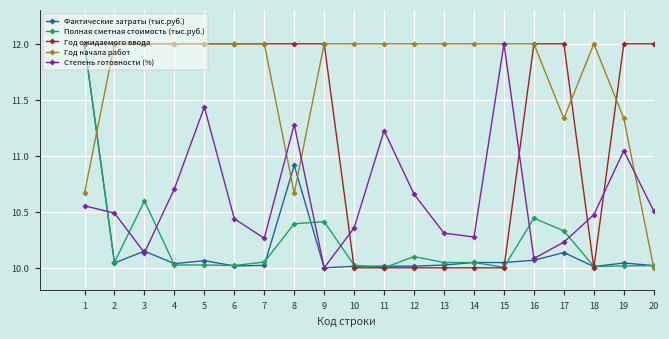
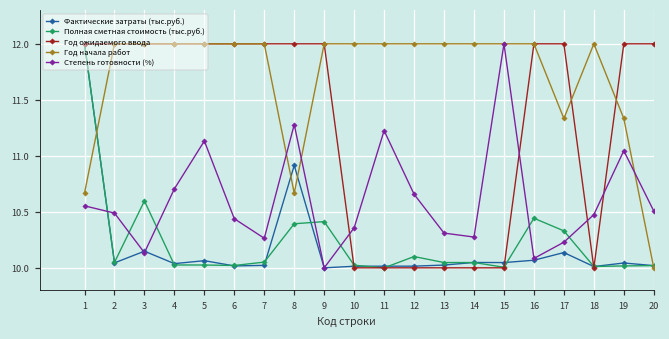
  {
    "Фактические затраты (тыс.руб.)": {
      "5": 10.06,
      "7": 10.02,
      "8": 10.91,
      "15": 10.05,
      "17": 10.14,
      "19": 10.04
    },
    "Полная сметная стоимость (тыс.руб.)": {
      "3": 10.60,
      "5": 10.03,
      "7": 10.05,
      "8": 10.39,
      "9": 10.41,
      "12": 10.10,
      "16": 10.44,
      "17": 10.33,
      "19": 10.02
    },
    "Год ожидаемого ввода": {
      "8": 12.00,
      "14": 10.00,
      "17": 12.00,
      "19": 12.00,
      "20": 12.00
    },
    "Год начала работ": {
      "1": 10.67,
      "8": 10.67,
      "10": 12.00,
      "11": 12.00,
      "12": 12.00,
      "13": 12.00,
      "14": 12.00,
      "17": 11.33,
      "18": 12.00,
      "19": 11.33
    },
    "Степень готовности (%)": {
      "1": 10.55,
      "2": 10.49,
      "4": 10.71,
-     "5": 11.44,
+     "5": 11.13,
      "6": 10.44,
      "7": 10.26,
      "8": 11.28,
      "10": 10.36,
      "11": 11.23,
      "12": 10.66,
      "13": 10.31,
      "14": 10.27,
      "17": 10.23,
      "18": 10.47,
      "19": 11.05,
      "20": 10.51
    }
  }
